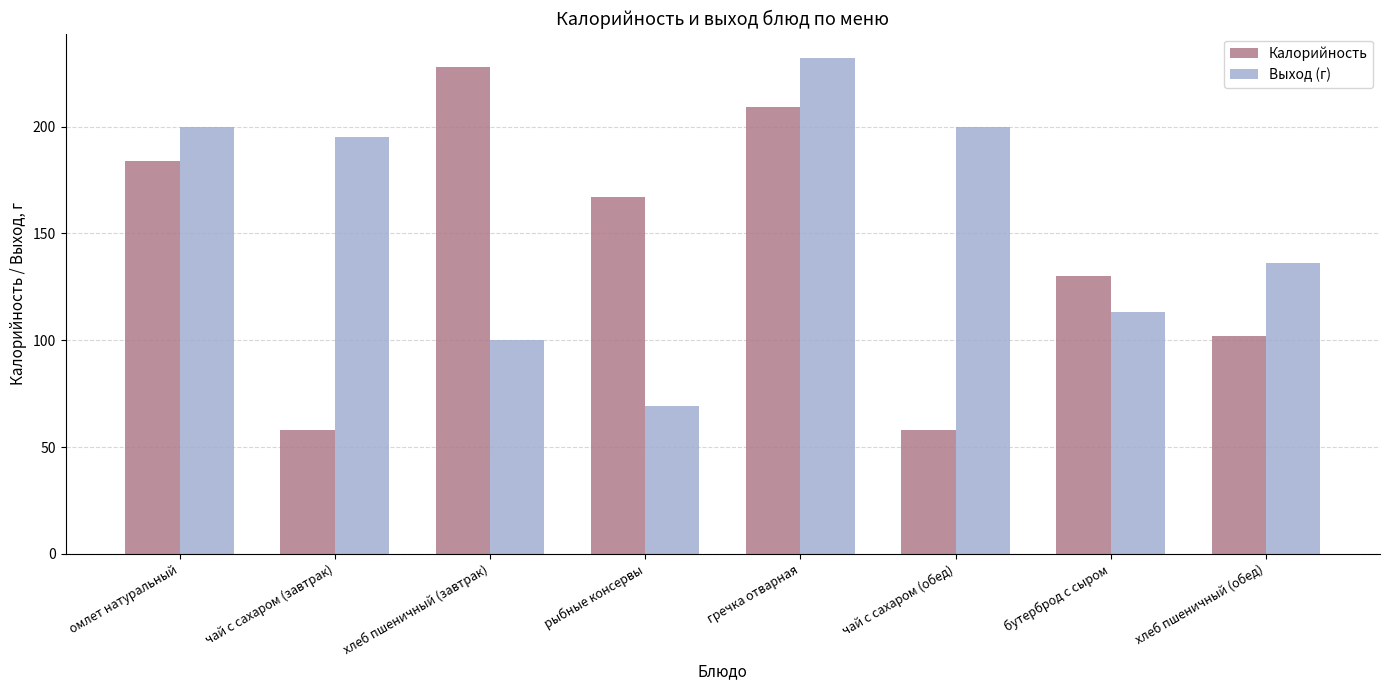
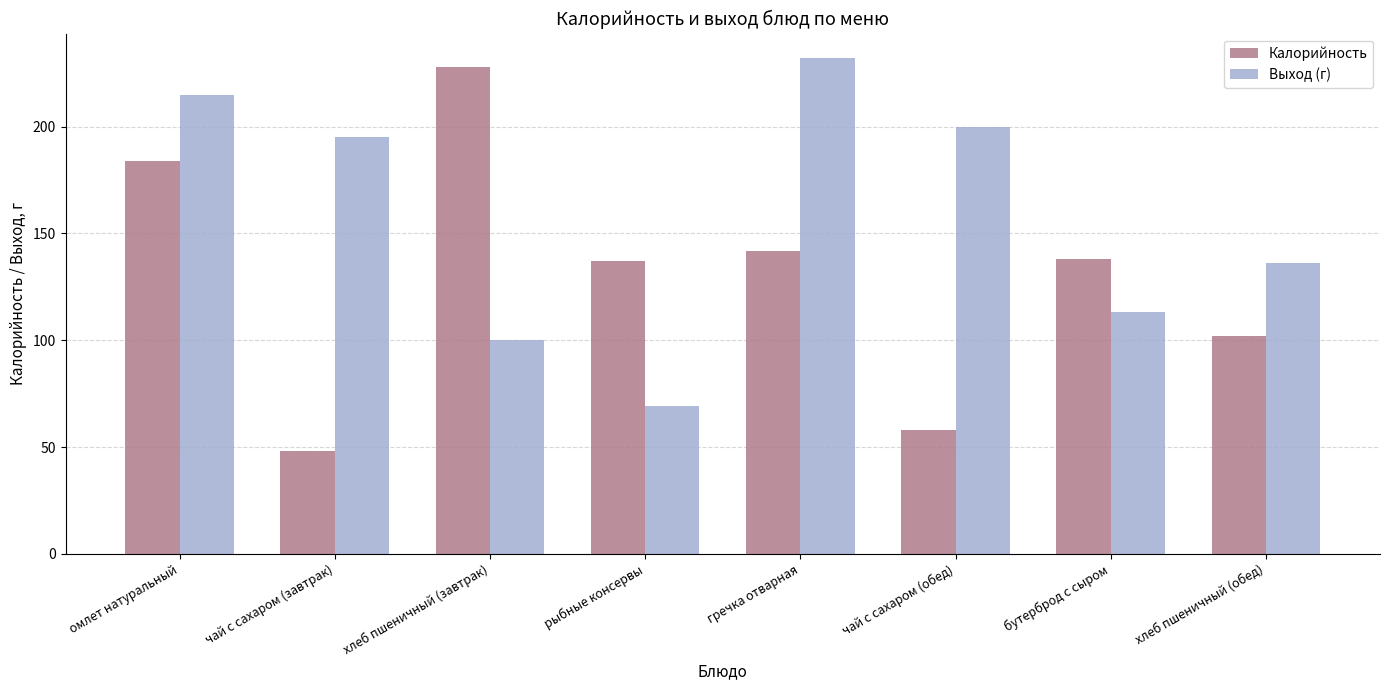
  {
    "Калорийность": {
      "омлет натуральный": 184,
-     "чай с сахаром (завтрак)": 58,
+     "чай с сахаром (завтрак)": 48,
      "хлеб пшеничный (завтрак)": 228,
-     "рыбные консервы": 167,
-     "гречка отварная": 209,
+     "рыбные консервы": 137,
+     "гречка отварная": 142,
      "чай с сахаром (обед)": 58,
-     "бутерброд с сыром": 130,
+     "бутерброд с сыром": 138,
      "хлеб пшеничный (обед)": 102
    },
    "Выход (г)": {
-     "омлет натуральный": 200,
+     "омлет натуральный": 215,
      "чай с сахаром (завтрак)": 195,
      "хлеб пшеничный (завтрак)": 100,
      "рыбные консервы": 69,
      "гречка отварная": 232,
      "чай с сахаром (обед)": 200,
      "бутерброд с сыром": 113,
      "хлеб пшеничный (обед)": 136
    }
  }
